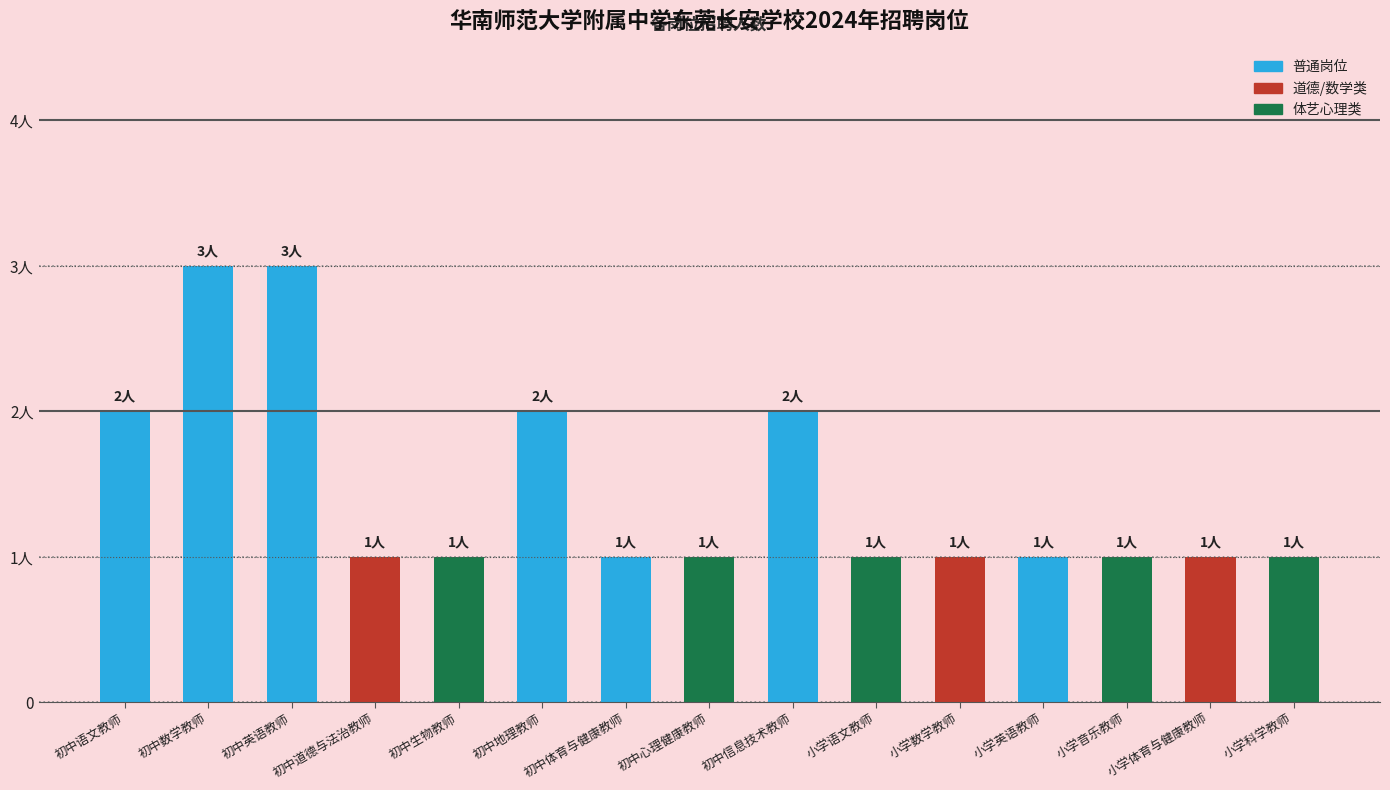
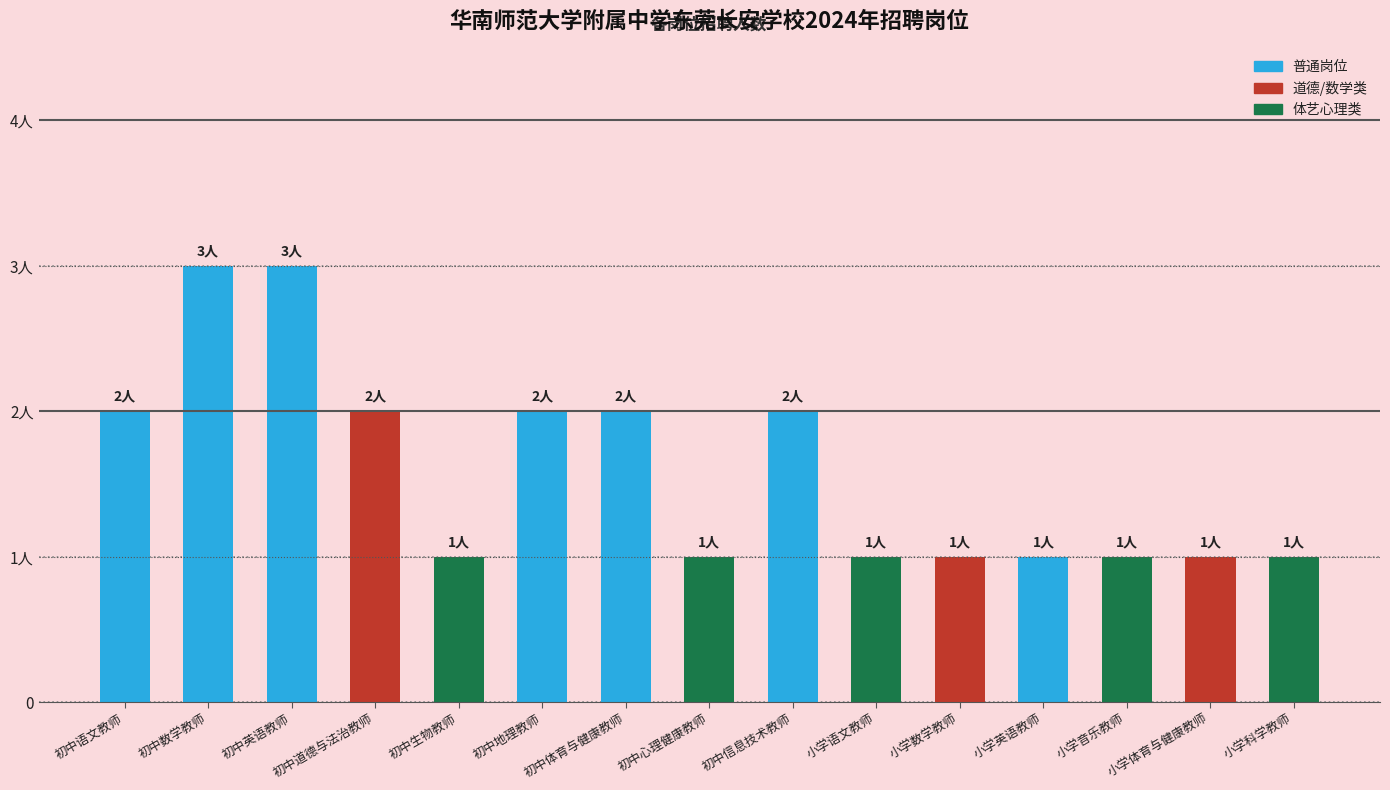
  {
    "初中语文教师": "2人",
    "初中数学教师": "3人",
    "初中英语教师": "3人",
-   "初中道德与法治教师": "1人",
+   "初中道德与法治教师": "2人",
    "初中生物教师": "1人",
    "初中地理教师": "2人",
-   "初中体育与健康教师": "1人",
+   "初中体育与健康教师": "2人",
    "初中心理健康教师": "1人",
    "初中信息技术教师": "2人",
    "小学语文教师": "1人",
    "小学数学教师": "1人",
    "小学英语教师": "1人",
    "小学音乐教师": "1人",
    "小学体育与健康教师": "1人",
    "小学科学教师": "1人"
  }
